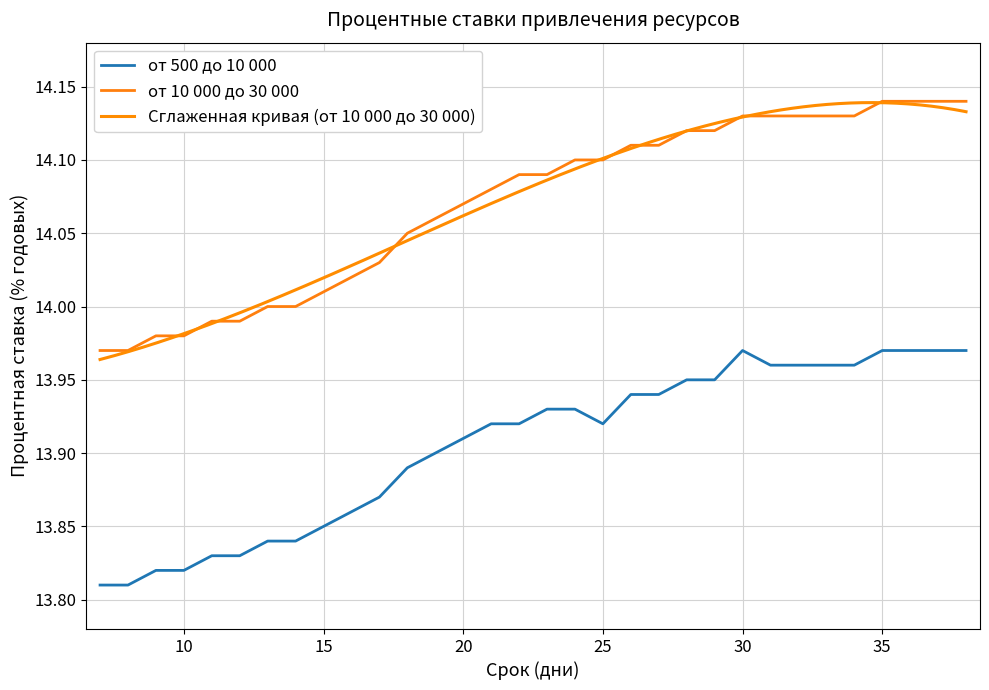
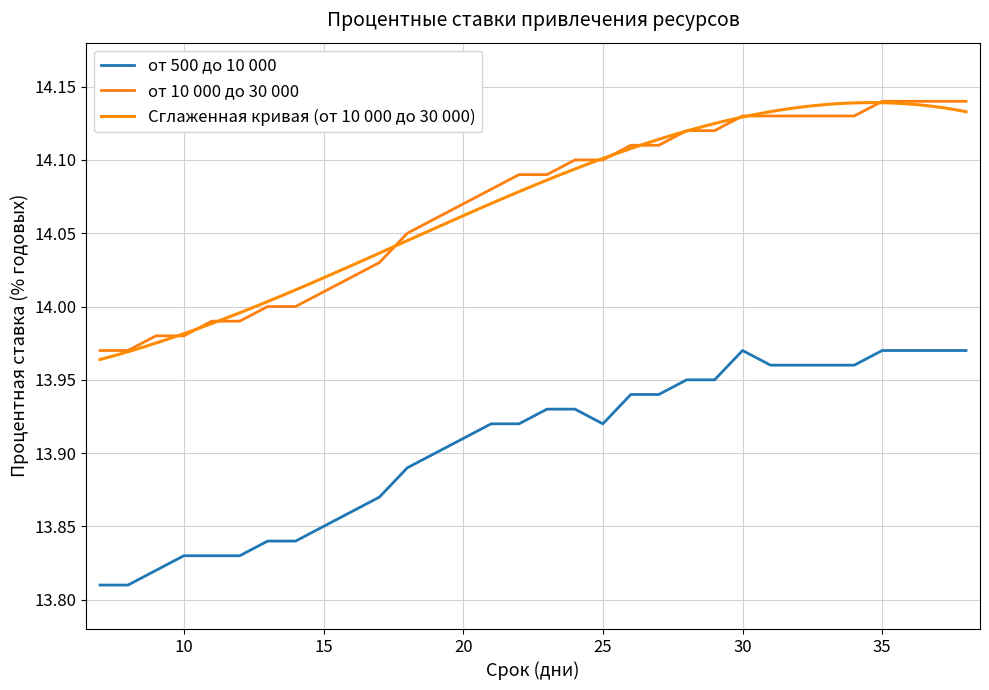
  {
    "от 500 до 10 000": {
-     "10": 13.82,
+     "10": 13.83,
      "15": 13.85,
      "20": 13.91,
      "25": 13.92,
      "30": 13.97,
      "35": 13.97
    }
  }
